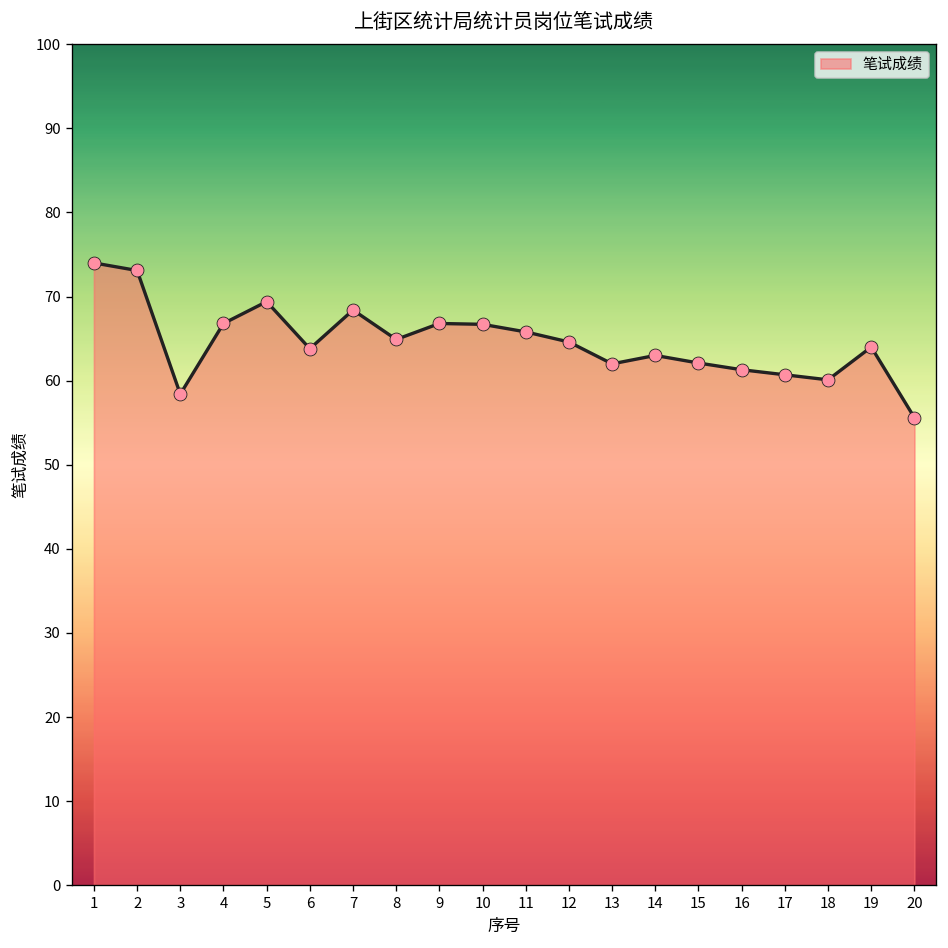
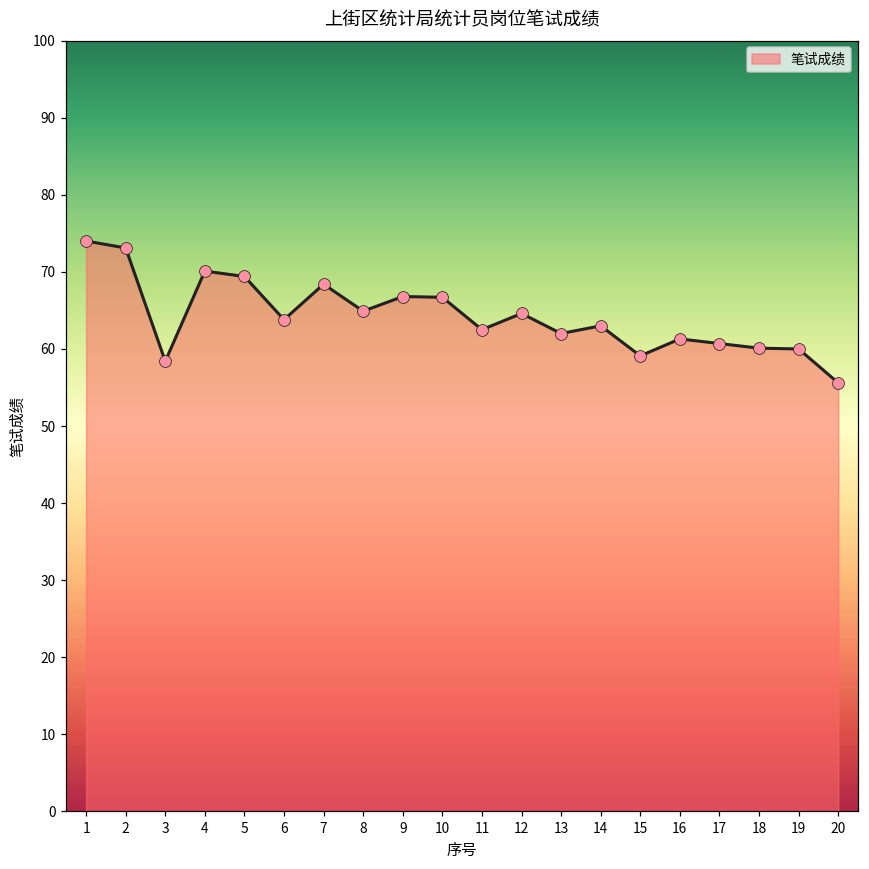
  {
    "1": 74,
    "2": 73,
    "3": 58,
-   "4": 67,
+   "4": 70,
    "5": 69,
    "6": 64,
    "7": 68,
    "8": 65,
    "9": 67,
    "10": 67,
-   "11": 66,
+   "11": 63,
    "12": 65,
    "13": 62,
    "14": 63,
-   "15": 62,
+   "15": 59,
    "16": 61,
    "17": 61,
    "18": 60,
-   "19": 64,
+   "19": 60,
    "20": 56
  }
